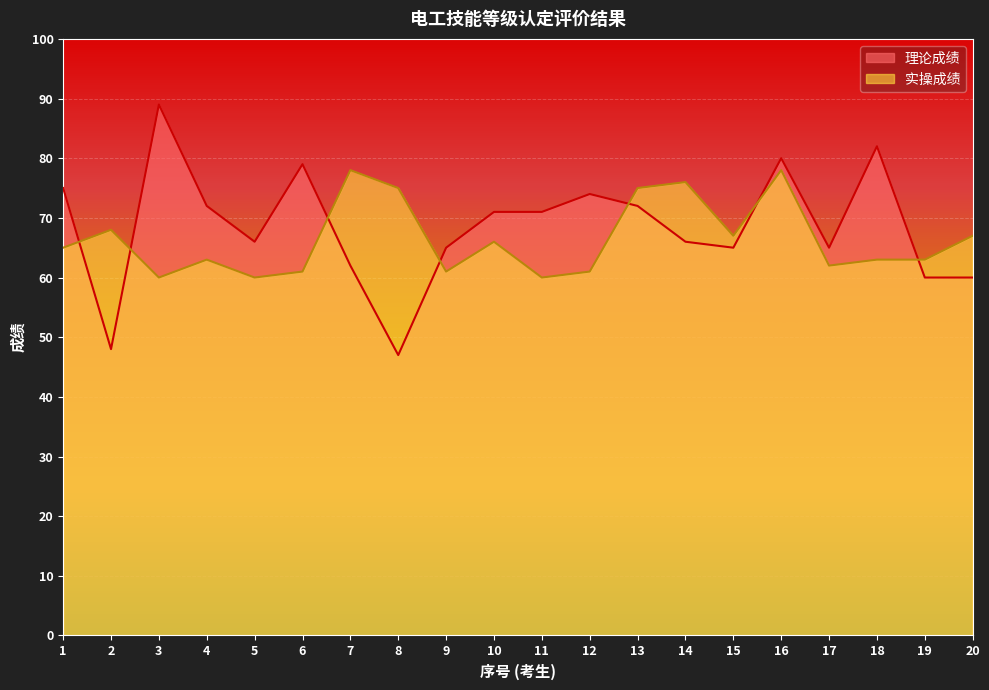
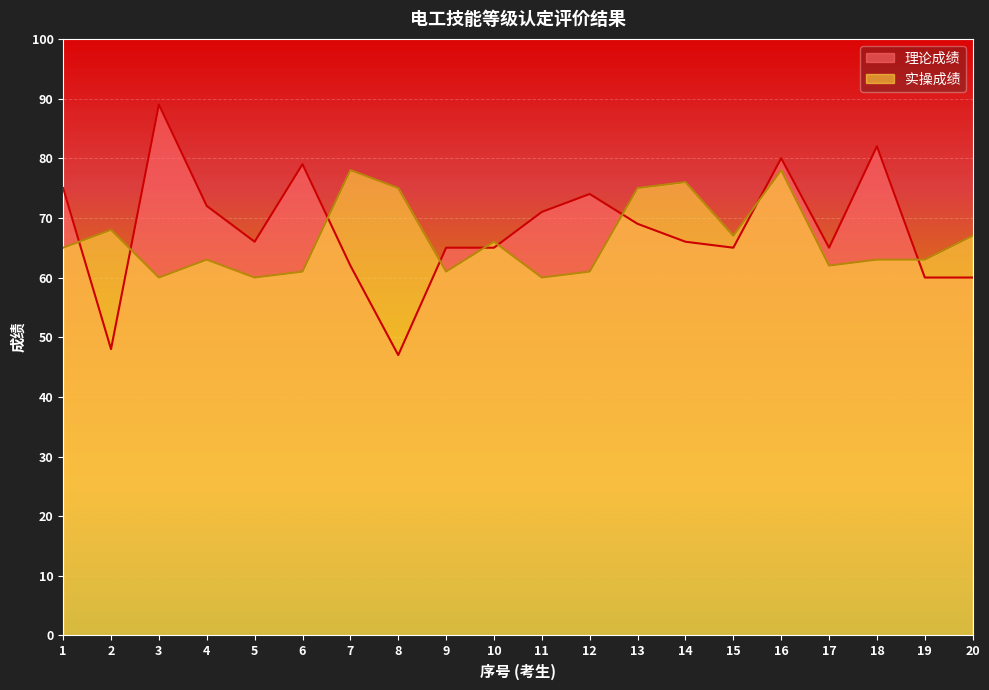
  {
    "理论成绩": {
      "1": 75,
      "2": 48,
      "3": 89,
      "4": 72,
      "5": 66,
      "6": 79,
      "7": 62,
      "8": 47,
      "9": 65,
-     "10": 71,
+     "10": 65,
      "11": 71,
      "12": 74,
-     "13": 72,
+     "13": 69,
      "14": 66,
      "15": 65,
      "16": 80,
      "17": 65,
      "18": 82,
      "19": 60,
      "20": 60
    },
    "实操成绩": {
      "1": 65,
      "2": 68,
      "3": 60,
      "4": 63,
      "5": 60,
      "6": 61,
      "7": 78,
      "8": 75,
      "9": 61,
      "10": 66,
      "11": 60,
      "12": 61,
      "13": 75,
      "14": 76,
      "15": 67,
      "16": 78,
      "17": 62,
      "18": 63,
      "19": 63,
      "20": 67
    }
  }
